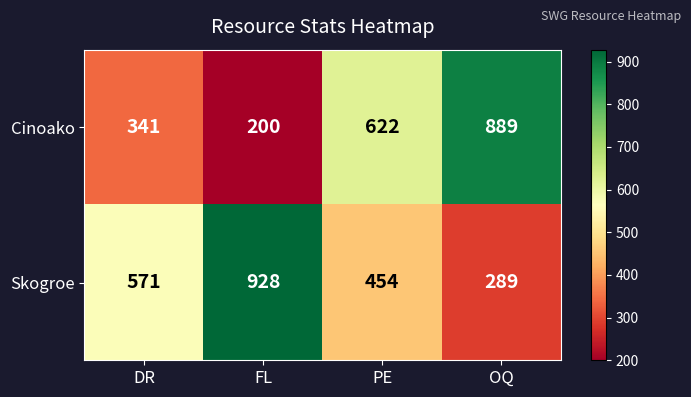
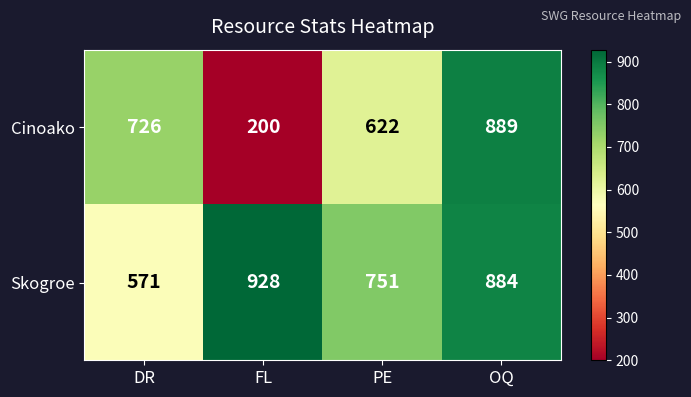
  {
    "Cinoako": {
-     "DR": 341,
+     "DR": 726,
      "FL": 200,
      "PE": 622,
      "OQ": 889
    },
    "Skogroe": {
      "DR": 571,
      "FL": 928,
-     "PE": 454,
-     "OQ": 289
+     "PE": 751,
+     "OQ": 884
    }
  }
